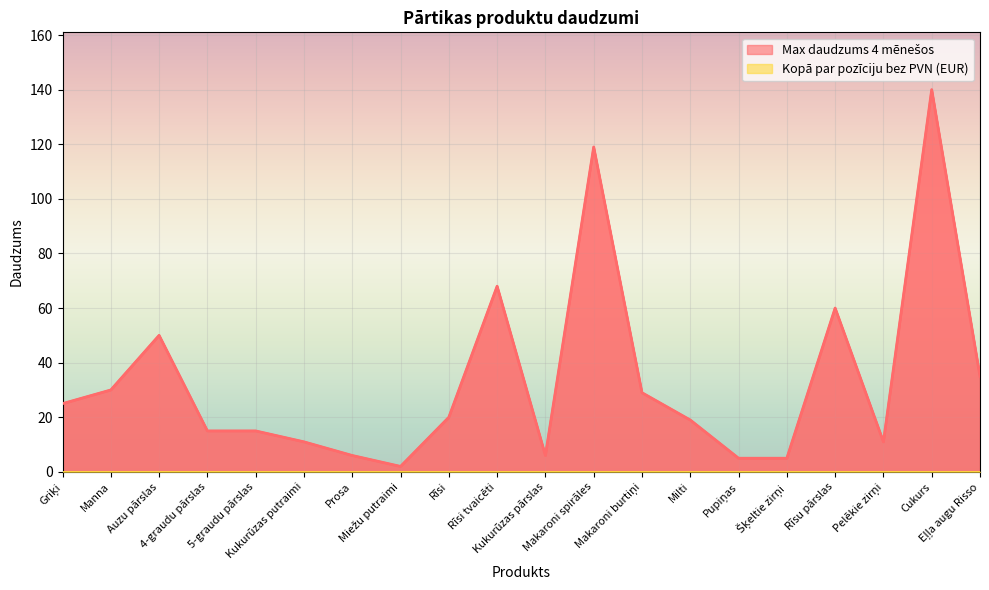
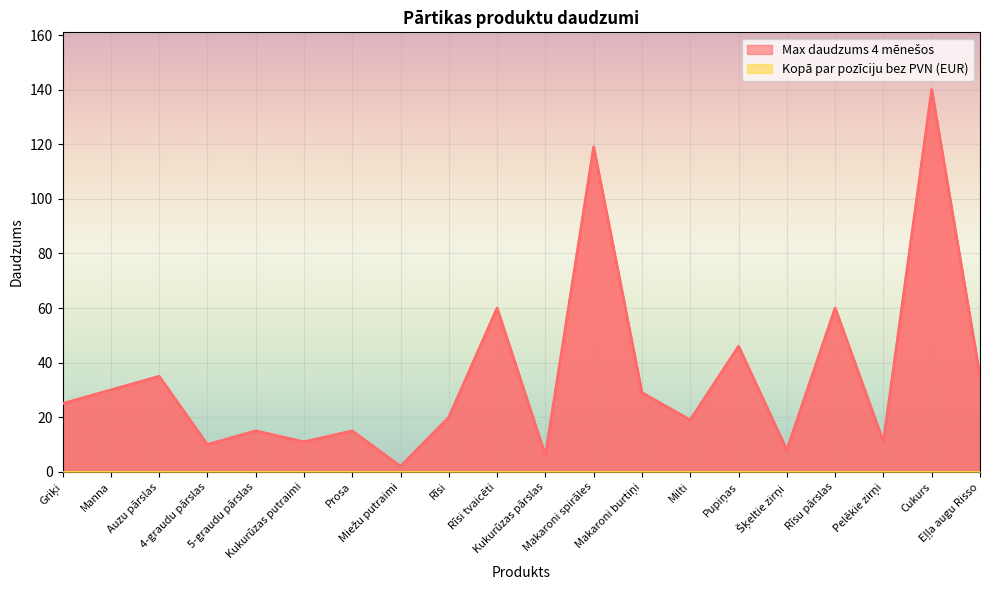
  {
    "Max daudzums 4 mēnešos": {
      "Griķi": 25,
      "Manna": 30,
-     "Auzu pārslas": 50,
-     "4-graudu pārslas": 15,
+     "Auzu pārslas": 35,
+     "4-graudu pārslas": 10,
      "5-graudu pārslas": 15,
      "Kukurūzas putraimi": 11,
-     "Prosa": 6,
+     "Prosa": 15,
      "Miežu putraimi": 2,
      "Rīsi": 20,
-     "Rīsi tvaicēti": 68,
+     "Rīsi tvaicēti": 60,
      "Kukurūzas pārslas": 6,
      "Makaroni spirāles": 119,
      "Makaroni burtiņi": 29,
      "Milti": 19,
-     "Pupiņas": 5,
-     "Šķeltie zirņi": 5,
+     "Pupiņas": 46,
+     "Šķeltie zirņi": 8,
      "Rīsu pārslas": 60,
      "Pelēkie zirņi": 11,
      "Cukurs": 140,
      "Eļļa augu Risso": 35
    },
    "Kopā par pozīciju bez PVN (EUR)": {
      "Griķi": 0,
      "Manna": 0,
      "Auzu pārslas": 0,
      "4-graudu pārslas": 0,
      "5-graudu pārslas": 0,
      "Kukurūzas putraimi": 0,
      "Prosa": 0,
      "Miežu putraimi": 0,
      "Rīsi": 0,
      "Rīsi tvaicēti": 0,
      "Kukurūzas pārslas": 0,
      "Makaroni spirāles": 0,
      "Makaroni burtiņi": 0,
      "Milti": 0,
      "Pupiņas": 0,
      "Šķeltie zirņi": 0,
      "Rīsu pārslas": 0,
      "Pelēkie zirņi": 0,
      "Cukurs": 0,
      "Eļļa augu Risso": 0
    }
  }
